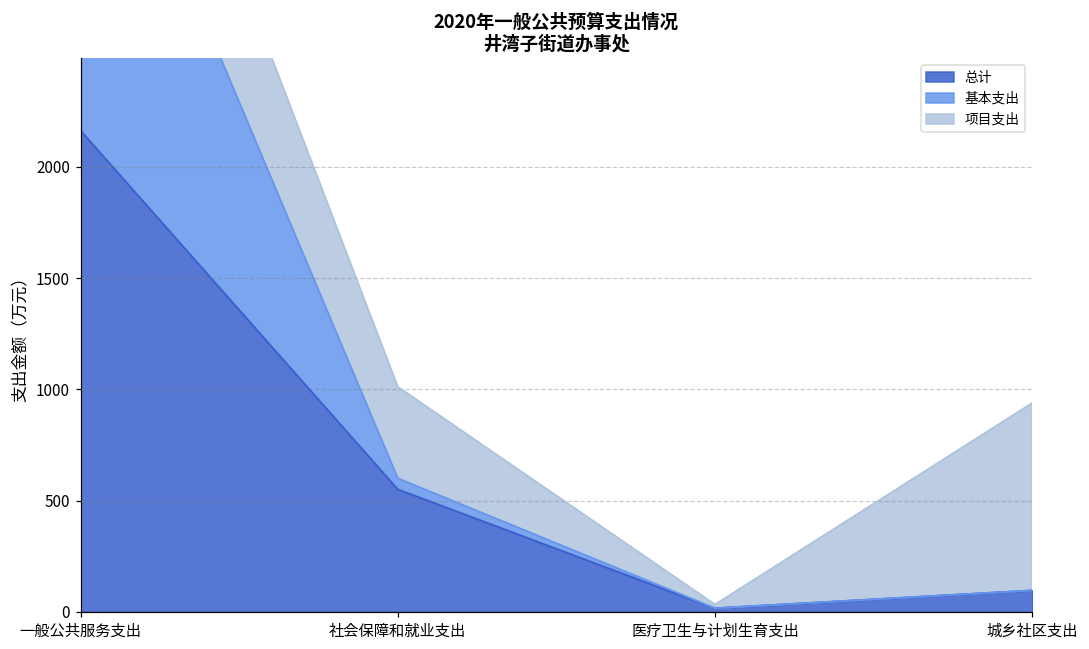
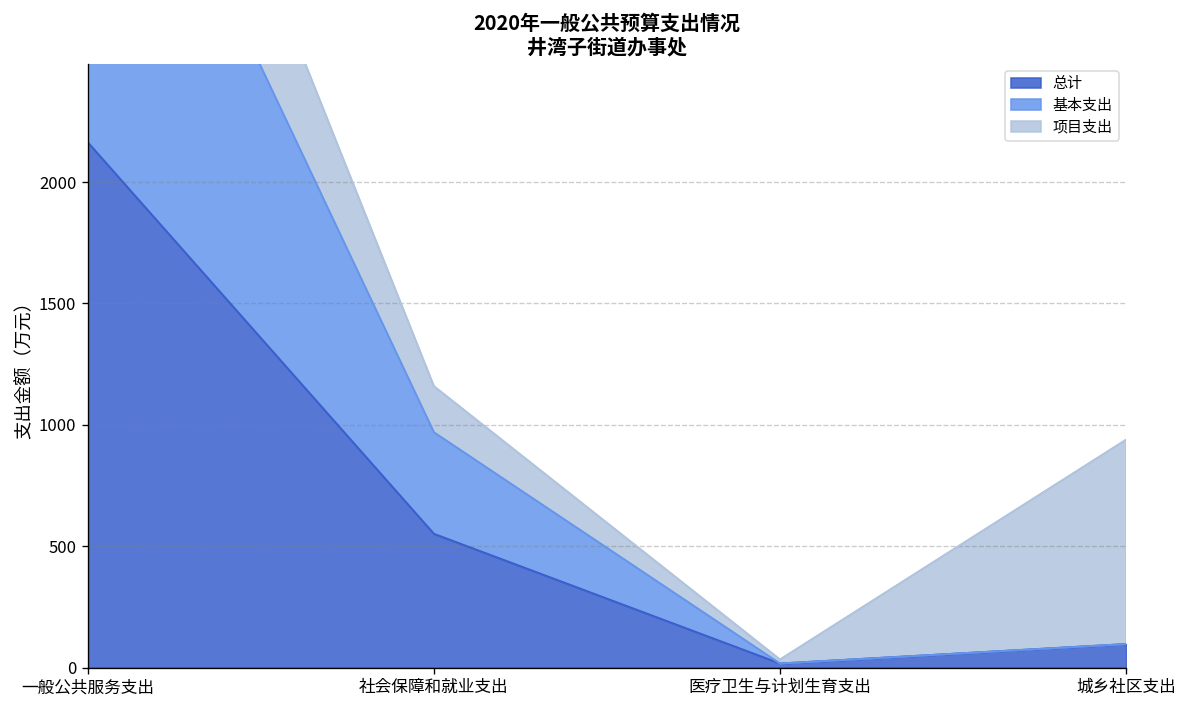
  {
    "总计": {
      "一般公共服务支出": 2160,
      "社会保障和就业支出": 550
    },
    "基本支出": {
-     "社会保障和就业支出": 50
+     "社会保障和就业支出": 420
    },
    "项目支出": {
-     "社会保障和就业支出": 410,
+     "社会保障和就业支出": 190,
      "医疗卫生与计划生育支出": 20,
      "城乡社区支出": 840
    }
  }
